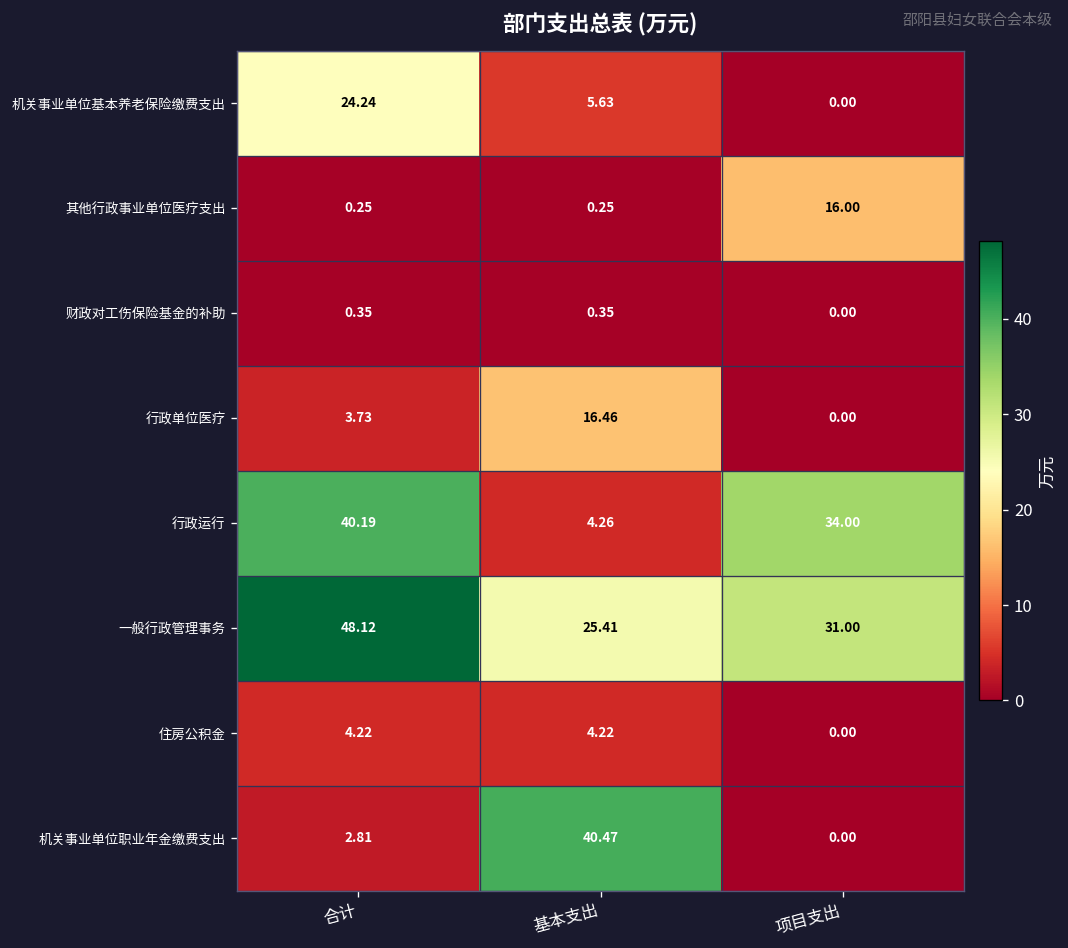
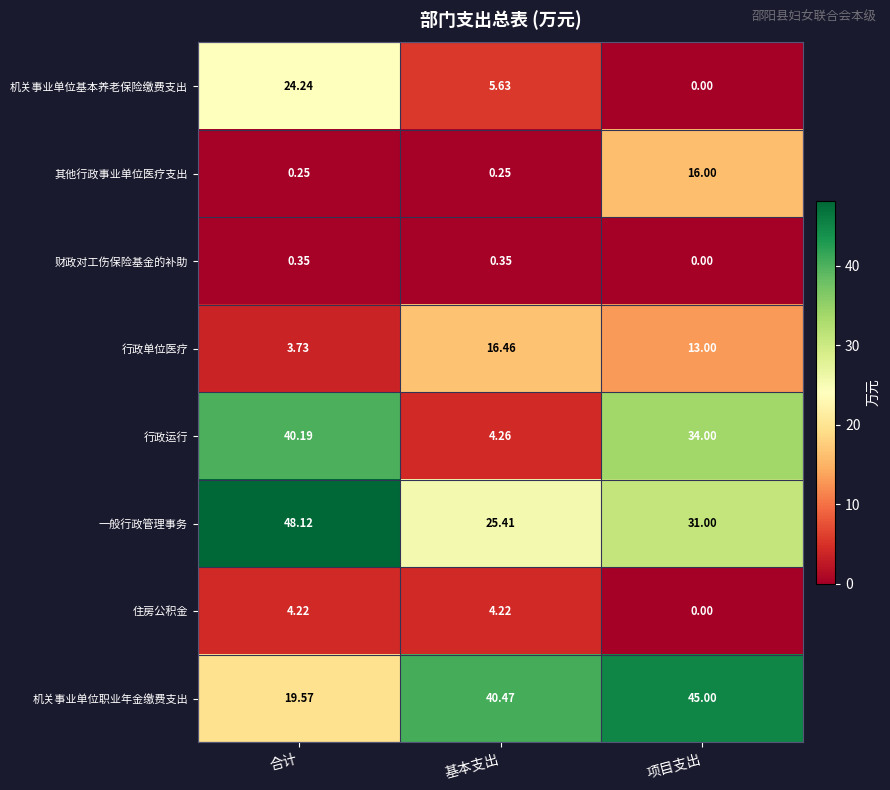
  {
    "机关事业单位基本养老保险缴费支出": {
      "合计": 24.24,
      "基本支出": 5.63,
      "项目支出": 0.00
    },
    "其他行政事业单位医疗支出": {
      "合计": 0.25,
      "基本支出": 0.25,
      "项目支出": 16.00
    },
    "财政对工伤保险基金的补助": {
      "合计": 0.35,
      "基本支出": 0.35,
      "项目支出": 0.00
    },
    "行政单位医疗": {
      "合计": 3.73,
      "基本支出": 16.46,
-     "项目支出": 0.00
+     "项目支出": 13.00
    },
    "行政运行": {
      "合计": 40.19,
      "基本支出": 4.26,
      "项目支出": 34.00
    },
    "一般行政管理事务": {
      "合计": 48.12,
      "基本支出": 25.41,
      "项目支出": 31.00
    },
    "住房公积金": {
      "合计": 4.22,
      "基本支出": 4.22,
      "项目支出": 0.00
    },
    "机关事业单位职业年金缴费支出": {
-     "合计": 2.81,
+     "合计": 19.57,
      "基本支出": 40.47,
-     "项目支出": 0.00
+     "项目支出": 45.00
    }
  }
